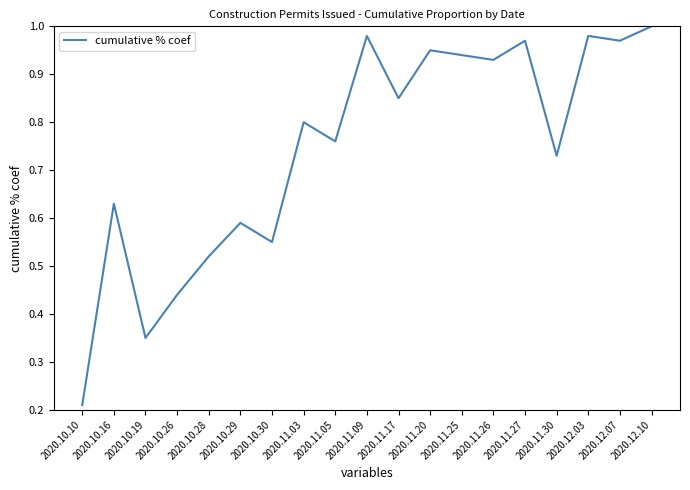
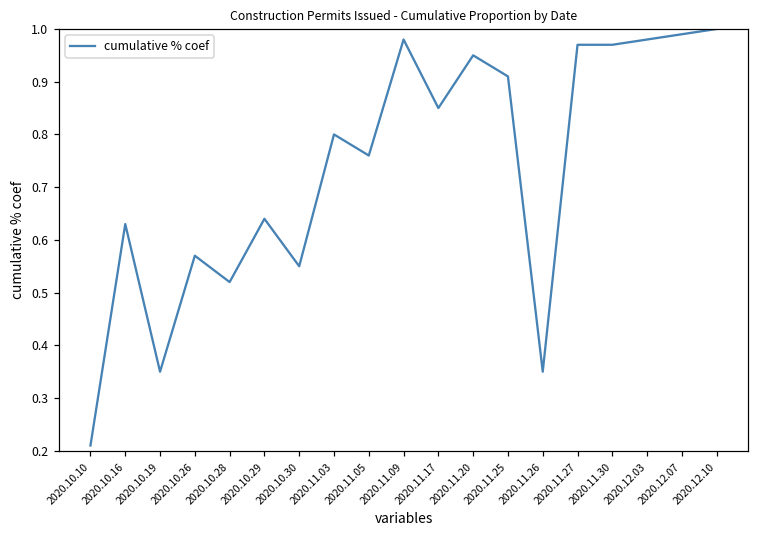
  {
    "2020.10.10": 0.21,
    "2020.10.16": 0.63,
    "2020.10.19": 0.35,
-   "2020.10.26": 0.44,
+   "2020.10.26": 0.57,
    "2020.10.28": 0.52,
-   "2020.10.29": 0.59,
+   "2020.10.29": 0.64,
    "2020.10.30": 0.55,
    "2020.11.03": 0.80,
    "2020.11.05": 0.76,
    "2020.11.09": 0.98,
    "2020.11.17": 0.85,
    "2020.11.20": 0.95,
-   "2020.11.25": 0.94,
-   "2020.11.26": 0.93,
+   "2020.11.25": 0.91,
+   "2020.11.26": 0.35,
    "2020.11.27": 0.97,
-   "2020.11.30": 0.73,
+   "2020.11.30": 0.97,
    "2020.12.03": 0.98,
-   "2020.12.07": 0.97,
+   "2020.12.07": 0.99,
    "2020.12.10": 1.00
  }
